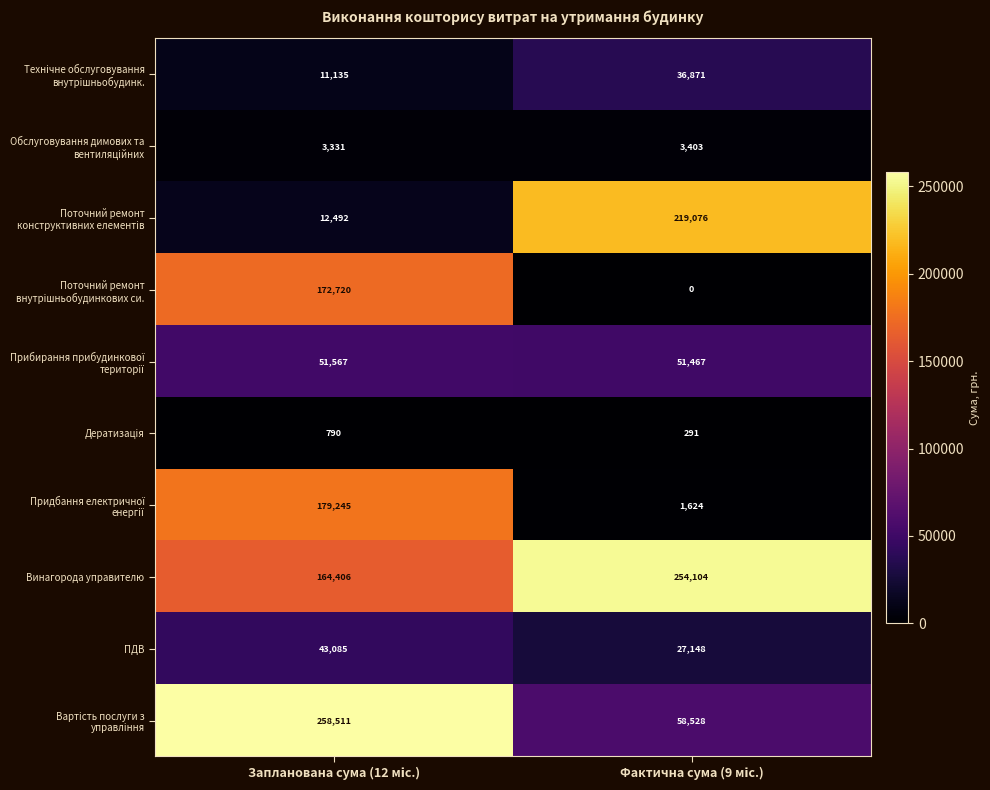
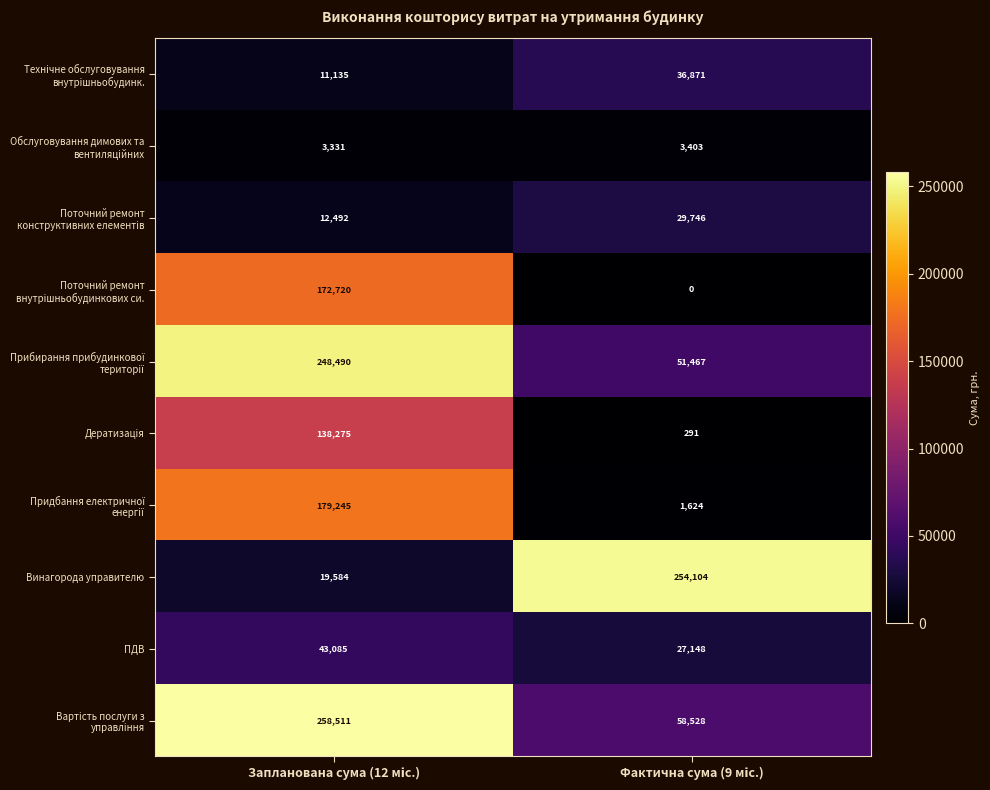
  {
    "Технічне обслуговування внутрішньобудинк.": {
      "Запланована сума (12 міс.)": "11,135",
      "Фактична сума (9 міс.)": "36,871"
    },
    "Обслуговування димових та вентиляційних": {
      "Запланована сума (12 міс.)": "3,331",
      "Фактична сума (9 міс.)": "3,403"
    },
    "Поточний ремонт конструктивних елементів": {
      "Запланована сума (12 міс.)": "12,492",
-     "Фактична сума (9 міс.)": "219,076"
+     "Фактична сума (9 міс.)": "29,746"
    },
    "Поточний ремонт внутрішньобудинкових си.": {
      "Запланована сума (12 міс.)": "172,720",
      "Фактична сума (9 міс.)": "0"
    },
    "Прибирання прибудинкової території": {
-     "Запланована сума (12 міс.)": "51,567",
+     "Запланована сума (12 міс.)": "248,490",
      "Фактична сума (9 міс.)": "51,467"
    },
    "Дератизація": {
-     "Запланована сума (12 міс.)": "790",
+     "Запланована сума (12 міс.)": "138,275",
      "Фактична сума (9 міс.)": "291"
    },
    "Придбання електричної енергії": {
      "Запланована сума (12 міс.)": "179,245",
      "Фактична сума (9 міс.)": "1,624"
    },
    "Винагорода управителю": {
-     "Запланована сума (12 міс.)": "164,406",
+     "Запланована сума (12 міс.)": "19,584",
      "Фактична сума (9 міс.)": "254,104"
    },
    "ПДВ": {
      "Запланована сума (12 міс.)": "43,085",
      "Фактична сума (9 міс.)": "27,148"
    },
    "Вартість послуги з управління": {
      "Запланована сума (12 міс.)": "258,511",
      "Фактична сума (9 міс.)": "58,528"
    }
  }
